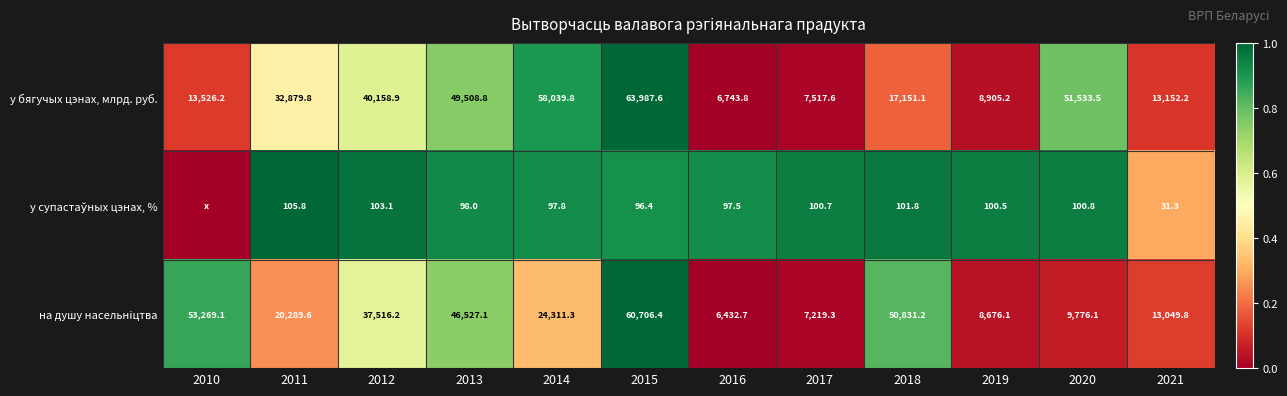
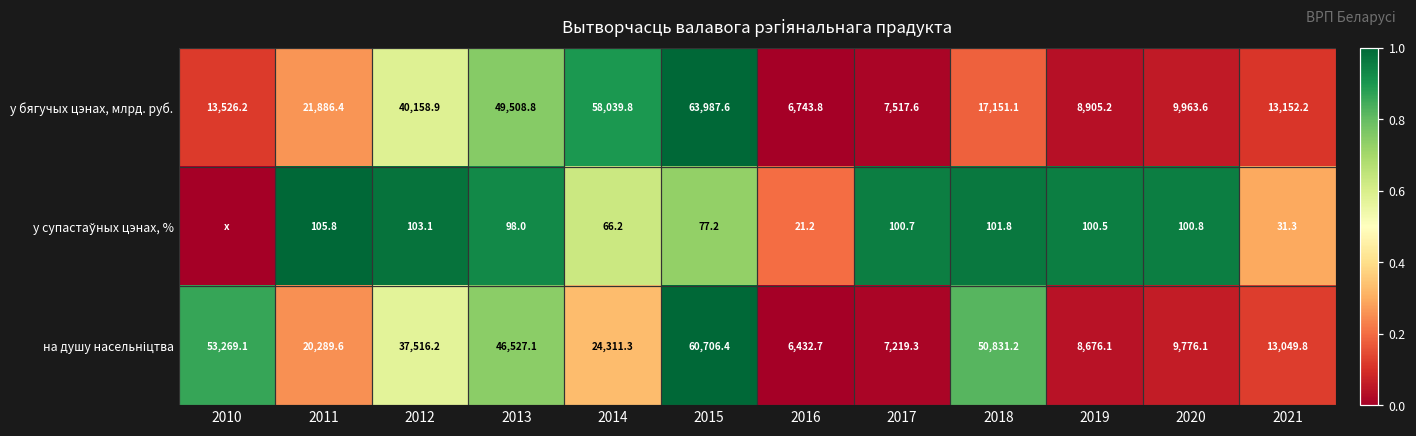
  {
    "у бягучых цэнах, млрд. руб.": {
      "2010": "13,526.2",
-     "2011": "32,879.8",
+     "2011": "21,886.4",
      "2012": "40,158.9",
      "2013": "49,508.8",
      "2014": "58,039.8",
      "2015": "63,987.6",
      "2016": "6,743.8",
      "2017": "7,517.6",
      "2018": "17,151.1",
      "2019": "8,905.2",
-     "2020": "51,533.5",
+     "2020": "9,963.6",
      "2021": "13,152.2"
    },
    "у супастаўных цэнах, %": {
      "2011": "105.8",
      "2012": "103.1",
      "2013": "98.0",
-     "2014": "97.8",
-     "2015": "96.4",
-     "2016": "97.5",
+     "2014": "66.2",
+     "2015": "77.2",
+     "2016": "21.2",
      "2017": "100.7",
      "2018": "101.8",
      "2019": "100.5",
      "2020": "100.8",
      "2021": "31.3"
    },
    "на душу насельніцтва": {
      "2010": "53,269.1",
      "2011": "20,289.6",
      "2012": "37,516.2",
      "2013": "46,527.1",
      "2014": "24,311.3",
      "2015": "60,706.4",
      "2016": "6,432.7",
      "2017": "7,219.3",
      "2018": "50,831.2",
      "2019": "8,676.1",
      "2020": "9,776.1",
      "2021": "13,049.8"
    }
  }
